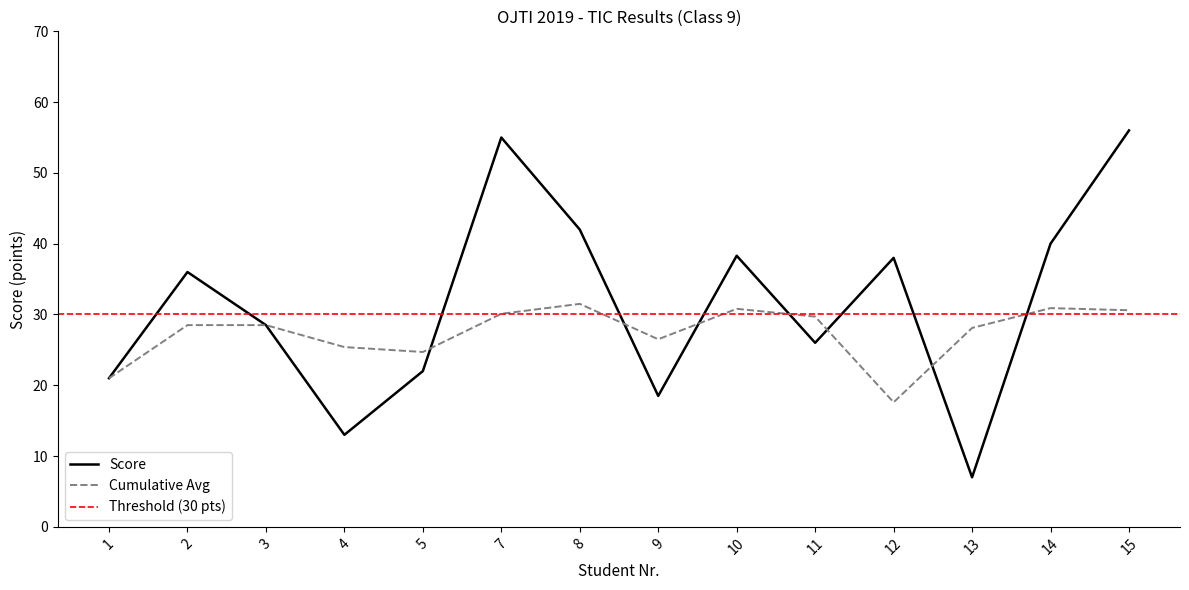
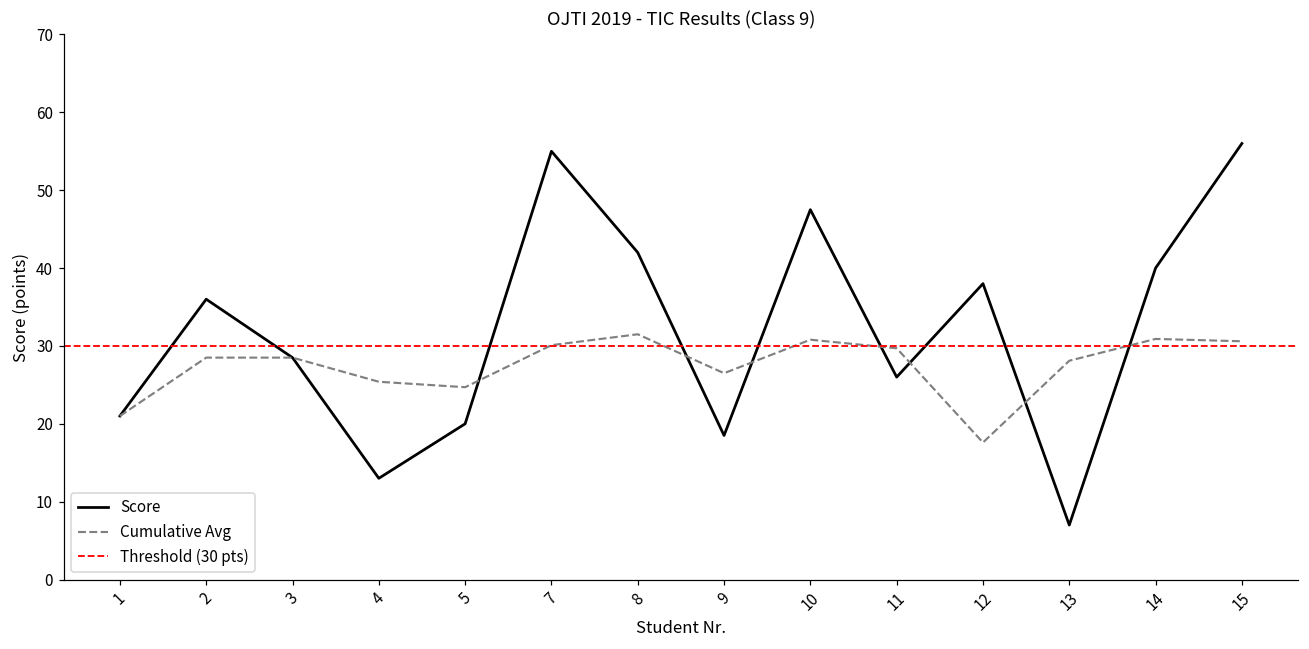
  {
    "Score": {
      "2": 36,
      "4": 13,
-     "5": 22,
+     "5": 20,
      "7": 55,
      "8": 42,
      "9": 19,
-     "10": 38,
+     "10": 48,
      "11": 26,
      "12": 38,
      "13": 7,
      "14": 40,
      "15": 56
    },
    "Cumulative Avg": {
      "2": 29,
      "4": 25,
      "5": 25,
      "7": 30,
      "8": 32,
      "9": 27,
      "10": 31,
      "11": 30,
      "12": 18,
      "13": 28,
      "14": 31,
      "15": 31
    }
  }
